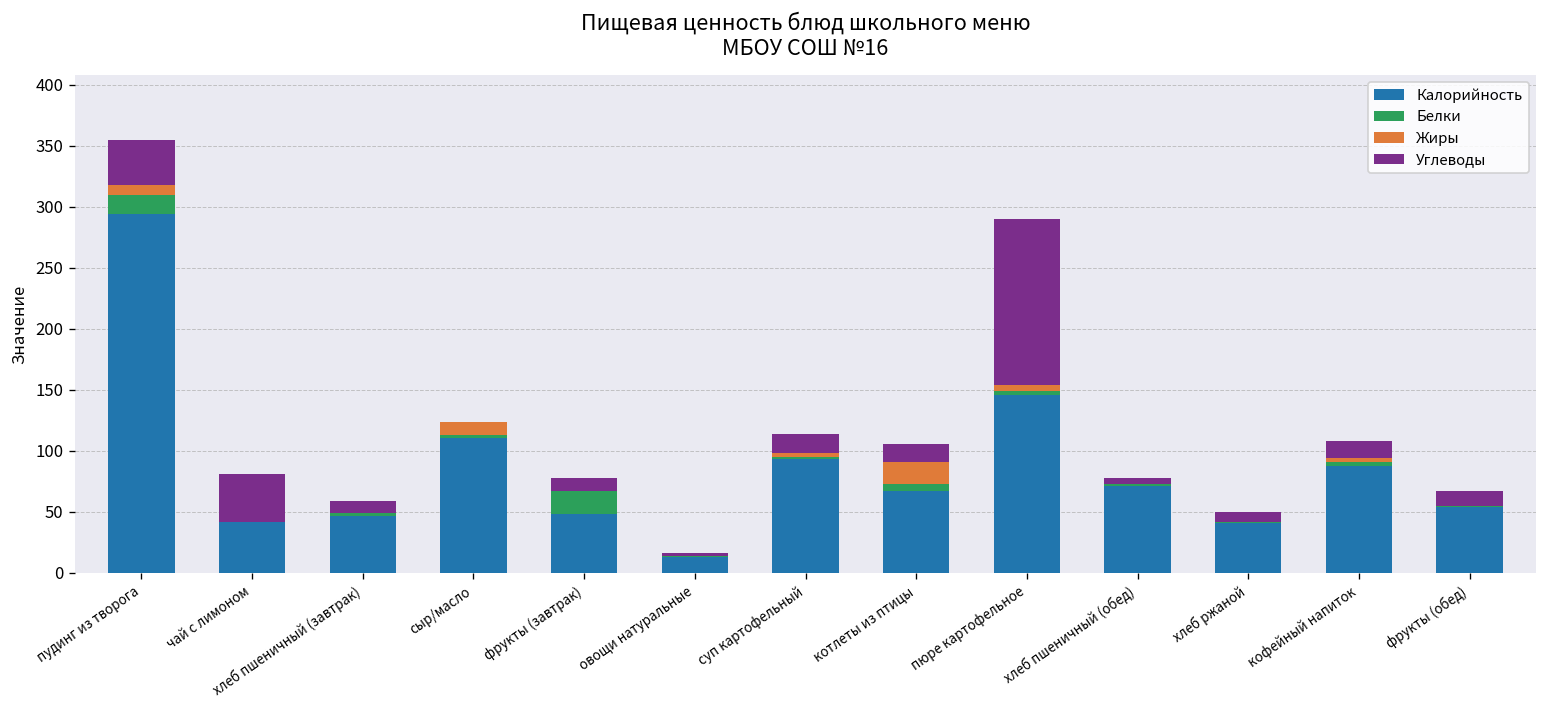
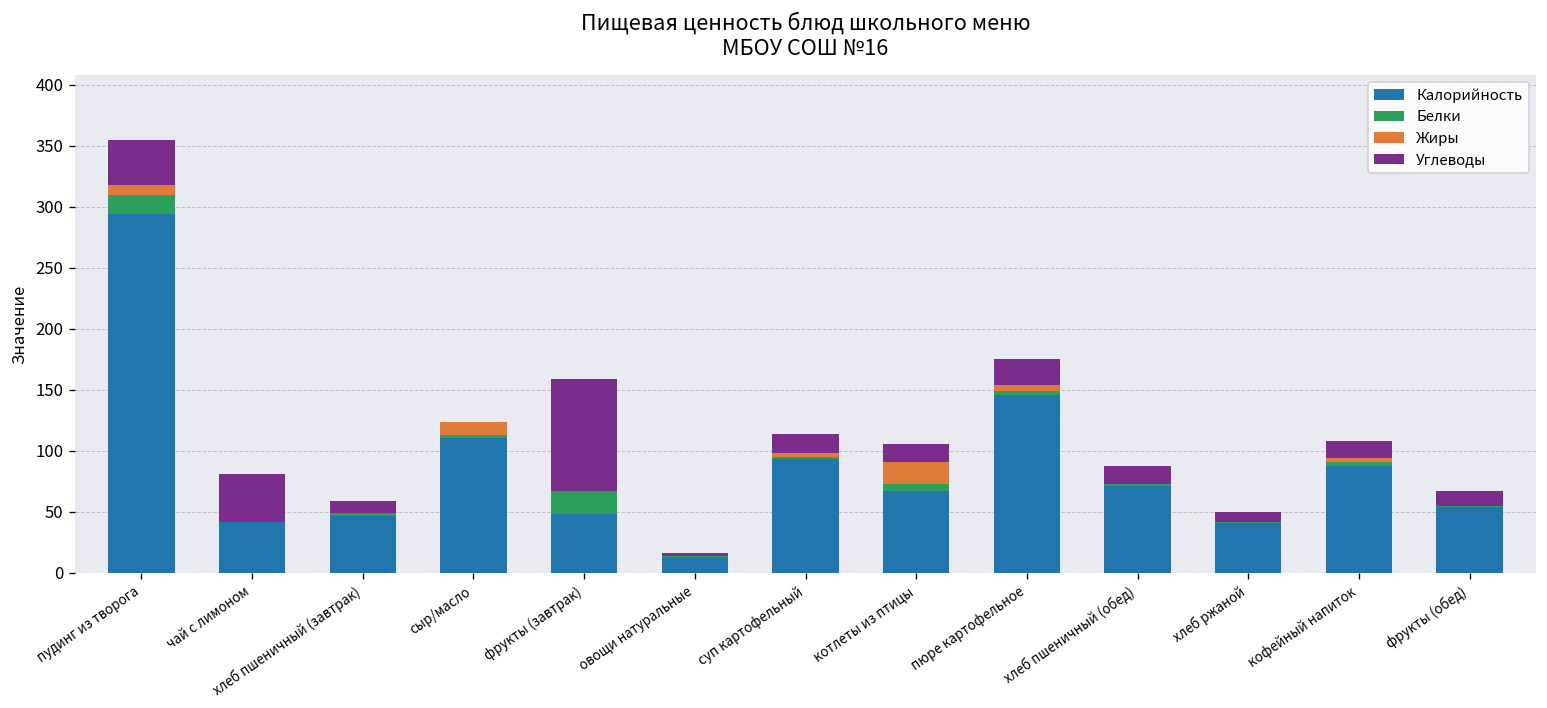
  {
    "Калорийность": {
      "пудинг из творога": 294,
      "чай с лимоном": 42,
      "хлеб пшеничный (завтрак)": 47,
      "сыр/масло": 111,
      "фрукты (завтрак)": 48,
      "овощи натуральные": 13,
      "суп картофельный": 93,
      "котлеты из птицы": 67,
      "пюре картофельное": 146,
      "хлеб пшеничный (обед)": 71,
      "хлеб ржаной": 41,
      "кофейный напиток": 88,
      "фрукты (обед)": 54
    },
    "Белки": {
      "пудинг из творога": 16,
      "чай с лимоном": 0,
      "фрукты (завтрак)": 19,
      "котлеты из птицы": 6,
      "пюре картофельное": 3,
      "кофейный напиток": 3
    },
    "Жиры": {
      "пудинг из творога": 8,
      "чай с лимоном": 0,
      "хлеб пшеничный (завтрак)": 0,
      "сыр/масло": 11,
      "фрукты (завтрак)": 0,
      "овощи натуральные": 0,
      "суп картофельный": 3,
      "котлеты из птицы": 18,
      "пюре картофельное": 5,
      "хлеб пшеничный (обед)": 0,
      "хлеб ржаной": 0,
      "кофейный напиток": 3,
      "фрукты (обед)": 0
    },
    "Углеводы": {
      "пудинг из творога": 37,
      "чай с лимоном": 39,
      "хлеб пшеничный (завтрак)": 10,
      "сыр/масло": 0,
-     "фрукты (завтрак)": 11,
+     "фрукты (завтрак)": 92,
      "суп картофельный": 16,
      "котлеты из птицы": 15,
-     "пюре картофельное": 136,
-     "хлеб пшеничный (обед)": 5,
+     "пюре картофельное": 21,
+     "хлеб пшеничный (обед)": 15,
      "хлеб ржаной": 8,
      "кофейный напиток": 14,
      "фрукты (обед)": 12
    }
  }
